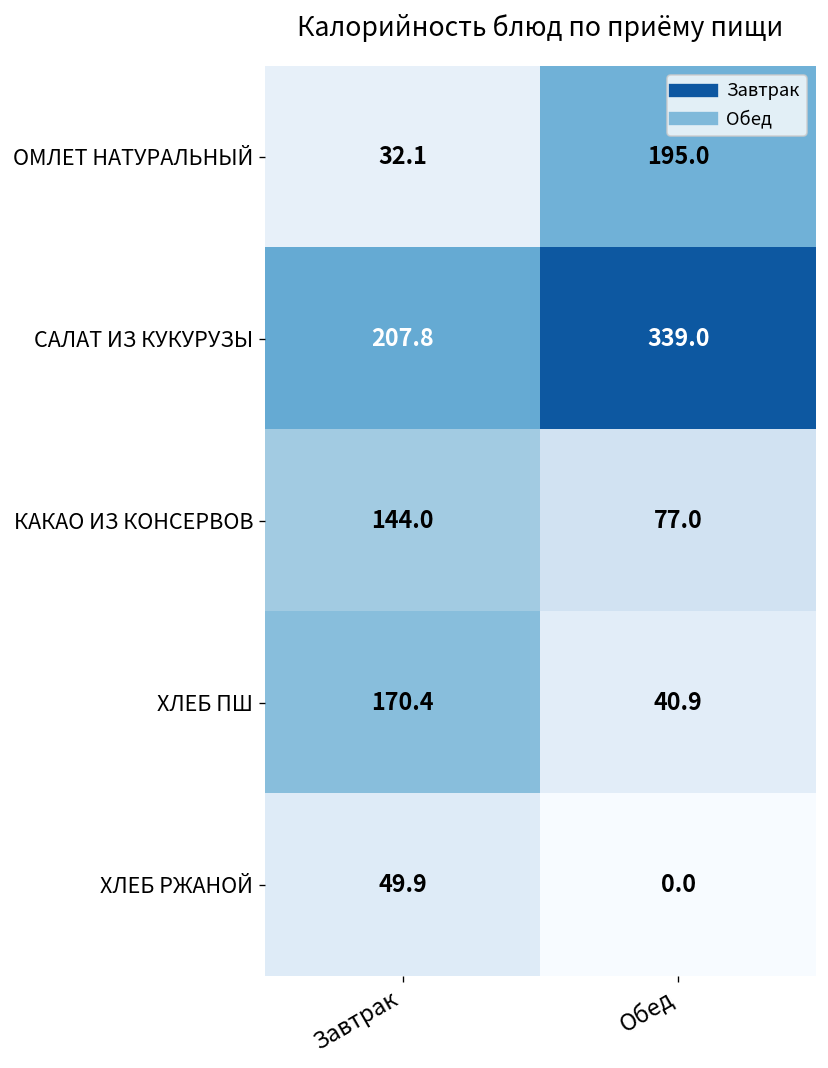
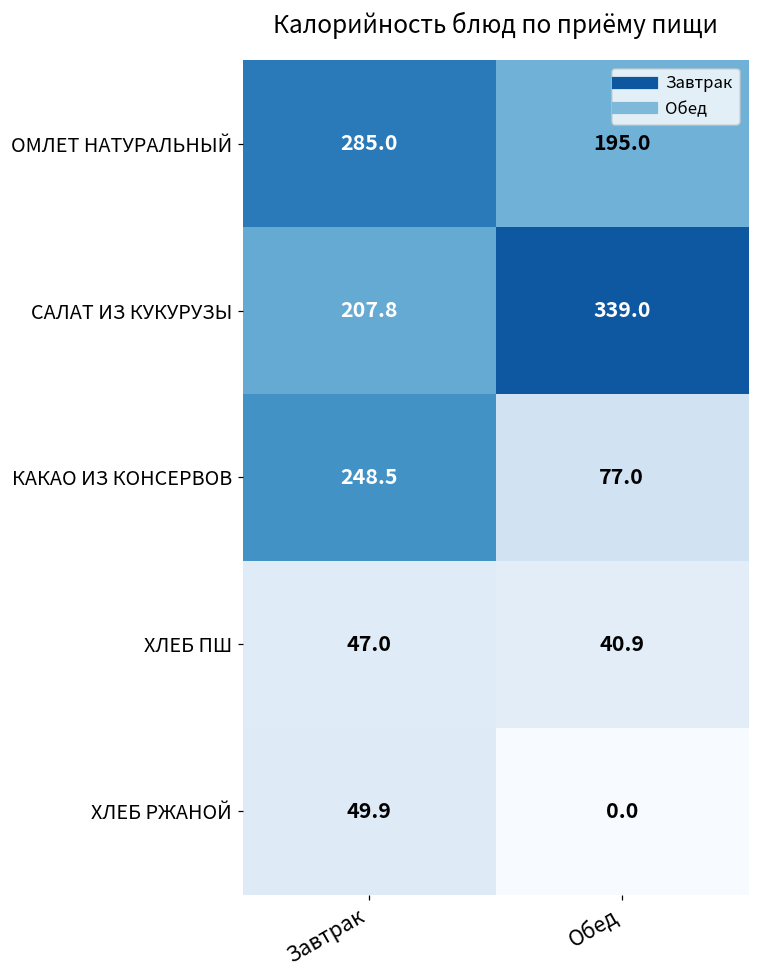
  {
    "ОМЛЕТ НАТУРАЛЬНЫЙ": {
-     "Завтрак": 32.1,
+     "Завтрак": 285.0,
      "Обед": 195.0
    },
    "САЛАТ ИЗ КУКУРУЗЫ": {
      "Завтрак": 207.8,
      "Обед": 339.0
    },
    "КАКАО ИЗ КОНСЕРВОВ": {
-     "Завтрак": 144.0,
+     "Завтрак": 248.5,
      "Обед": 77.0
    },
    "ХЛЕБ ПШ": {
-     "Завтрак": 170.4,
+     "Завтрак": 47.0,
      "Обед": 40.9
    },
    "ХЛЕБ РЖАНОЙ": {
      "Завтрак": 49.9,
      "Обед": 0.0
    }
  }
